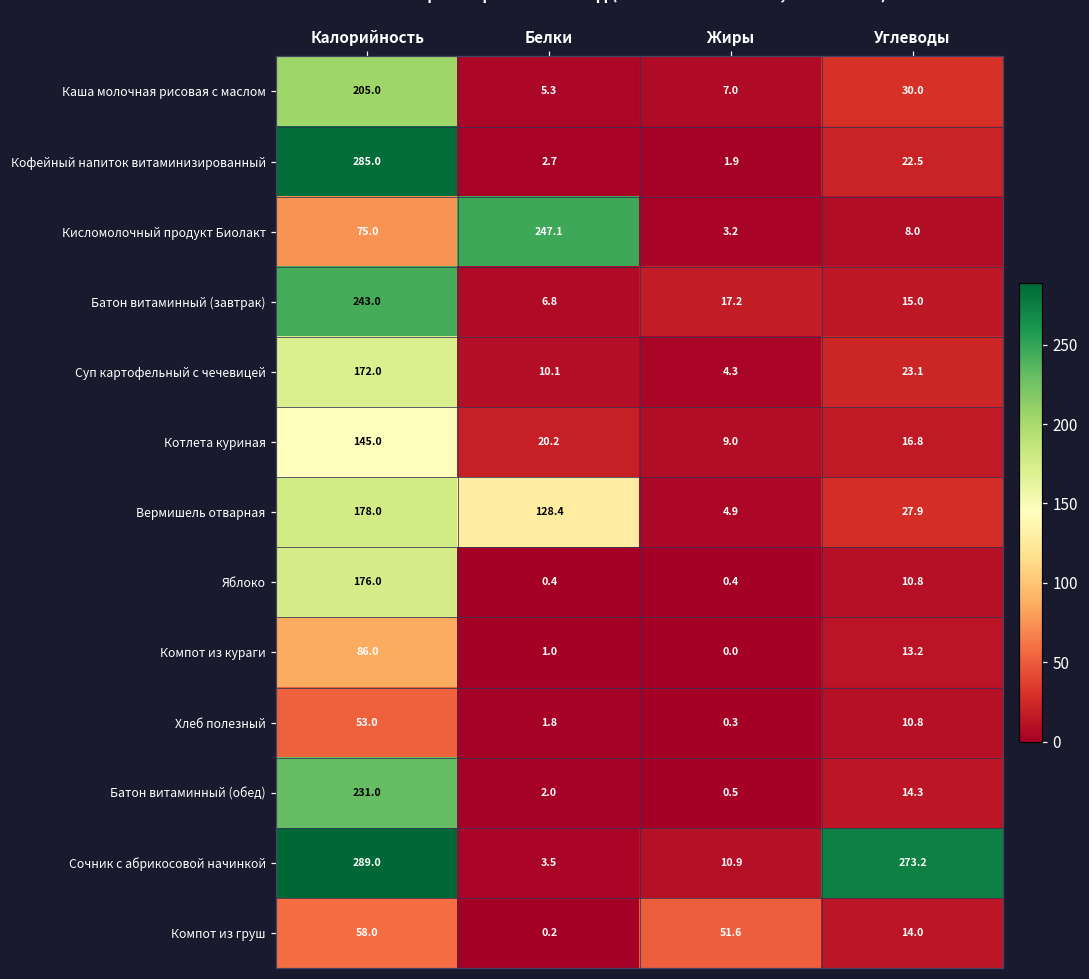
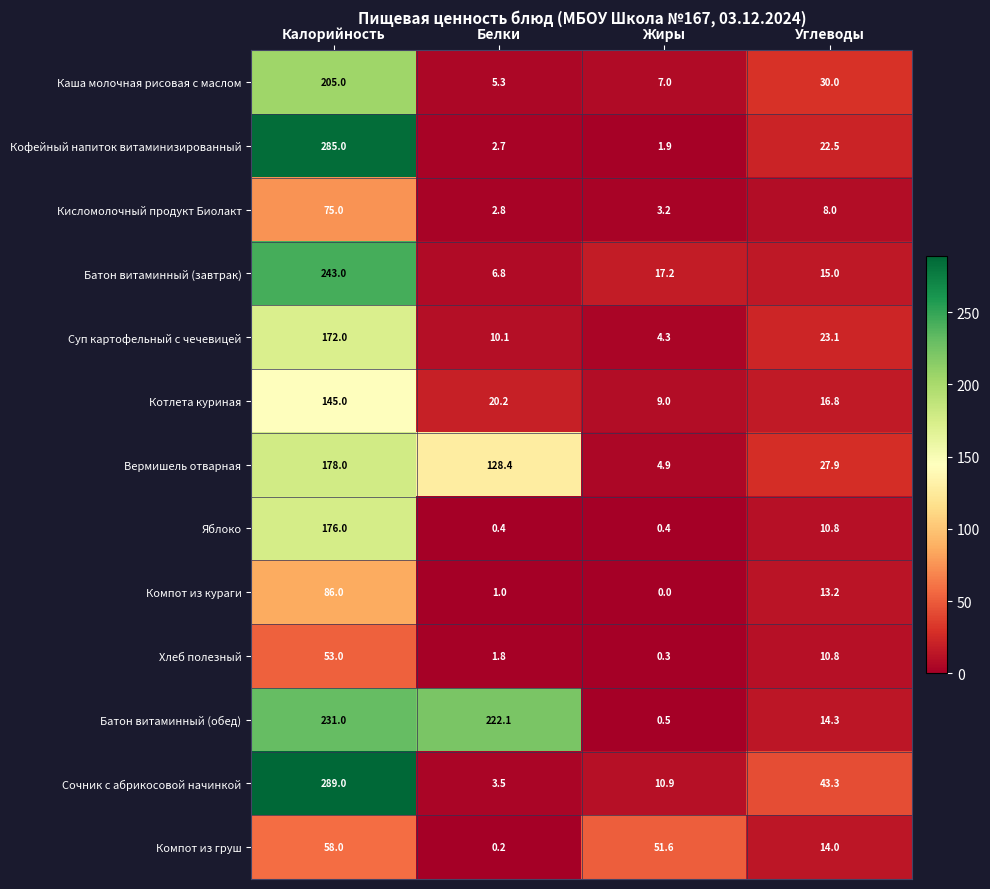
  {
    "Каша молочная рисовая с маслом": {
      "Калорийность": 205.0,
      "Белки": 5.3,
      "Жиры": 7.0,
      "Углеводы": 30.0
    },
    "Кофейный напиток витаминизированный": {
      "Калорийность": 285.0,
      "Белки": 2.7,
      "Жиры": 1.9,
      "Углеводы": 22.5
    },
    "Кисломолочный продукт Биолакт": {
      "Калорийность": 75.0,
-     "Белки": 247.1,
+     "Белки": 2.8,
      "Жиры": 3.2,
      "Углеводы": 8.0
    },
    "Батон витаминный (завтрак)": {
      "Калорийность": 243.0,
      "Белки": 6.8,
      "Жиры": 17.2,
      "Углеводы": 15.0
    },
    "Суп картофельный с чечевицей": {
      "Калорийность": 172.0,
      "Белки": 10.1,
      "Жиры": 4.3,
      "Углеводы": 23.1
    },
    "Котлета куриная": {
      "Калорийность": 145.0,
      "Белки": 20.2,
      "Жиры": 9.0,
      "Углеводы": 16.8
    },
    "Вермишель отварная": {
      "Калорийность": 178.0,
      "Белки": 128.4,
      "Жиры": 4.9,
      "Углеводы": 27.9
    },
    "Яблоко": {
      "Калорийность": 176.0,
      "Белки": 0.4,
      "Жиры": 0.4,
      "Углеводы": 10.8
    },
    "Компот из кураги": {
      "Калорийность": 86.0,
      "Белки": 1.0,
      "Жиры": 0.0,
      "Углеводы": 13.2
    },
    "Хлеб полезный": {
      "Калорийность": 53.0,
      "Белки": 1.8,
      "Жиры": 0.3,
      "Углеводы": 10.8
    },
    "Батон витаминный (обед)": {
      "Калорийность": 231.0,
-     "Белки": 2.0,
+     "Белки": 222.1,
      "Жиры": 0.5,
      "Углеводы": 14.3
    },
    "Сочник с абрикосовой начинкой": {
      "Калорийность": 289.0,
      "Белки": 3.5,
      "Жиры": 10.9,
-     "Углеводы": 273.2
+     "Углеводы": 43.3
    },
    "Компот из груш": {
      "Калорийность": 58.0,
      "Белки": 0.2,
      "Жиры": 51.6,
      "Углеводы": 14.0
    }
  }
